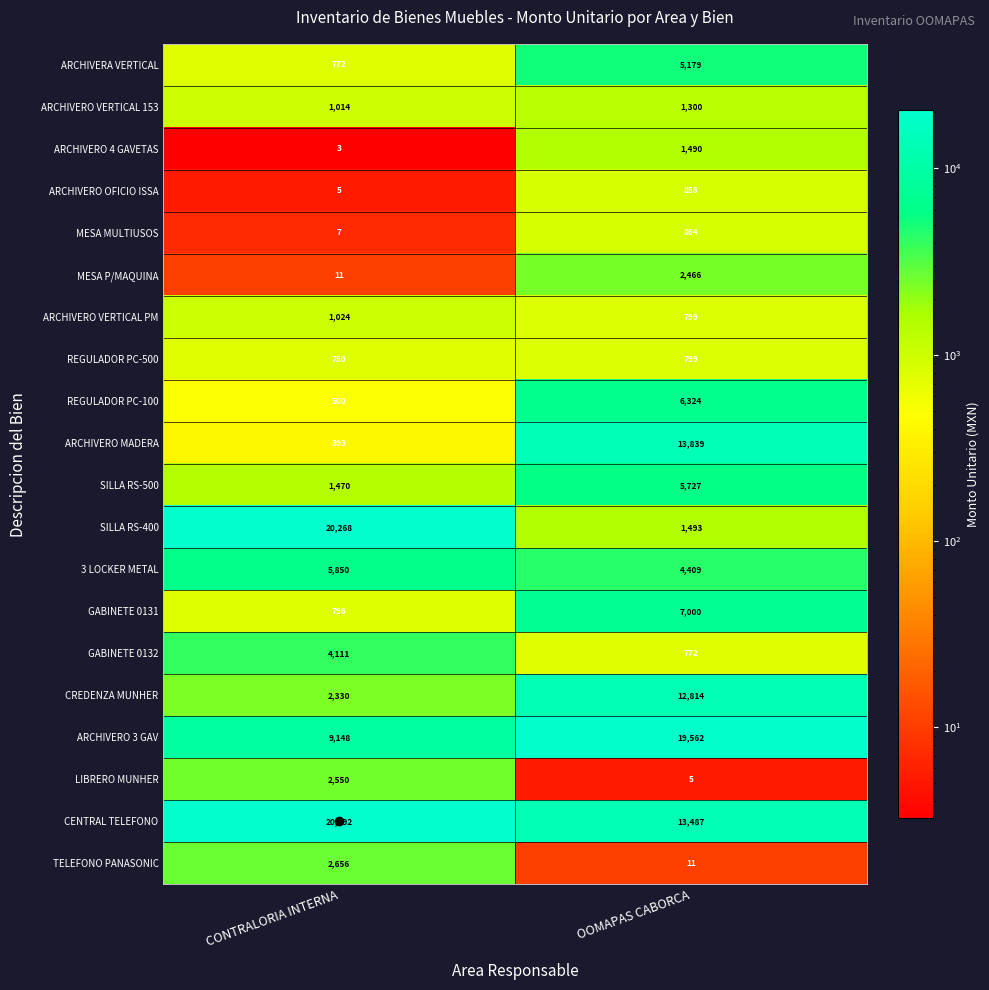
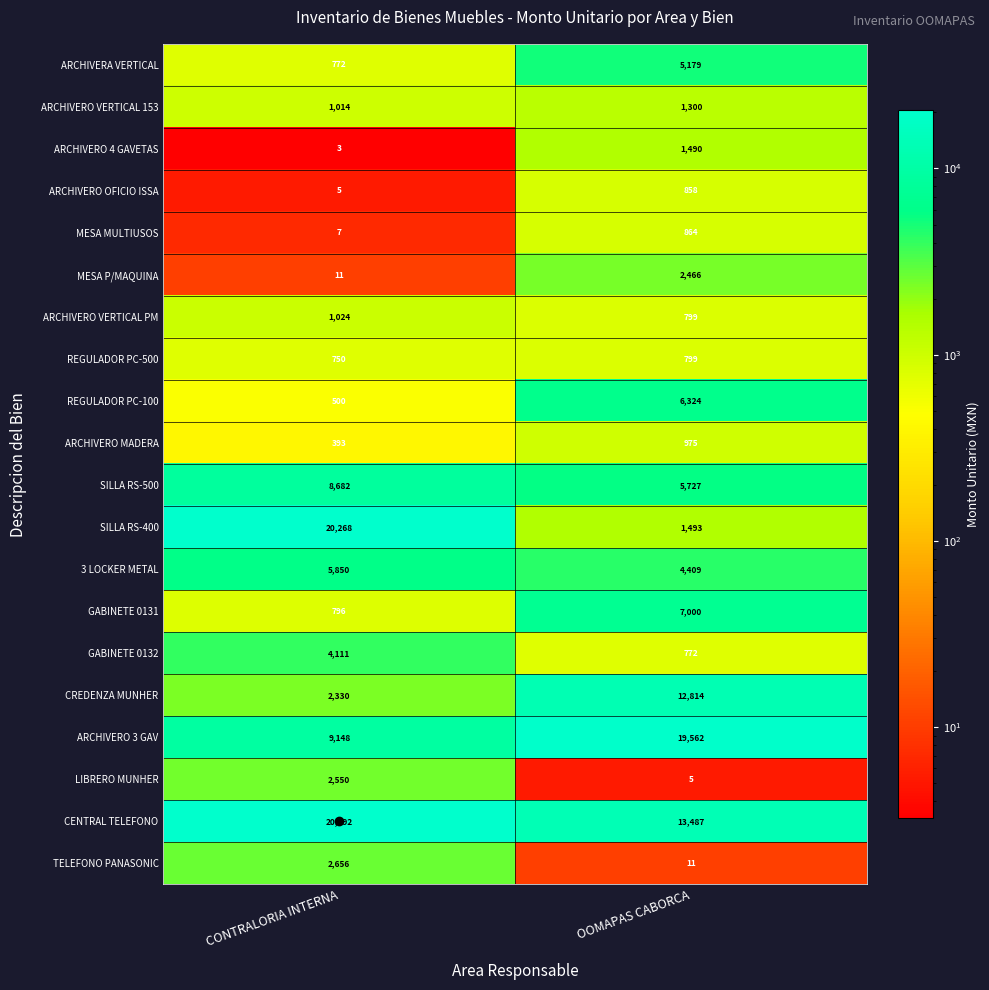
  {
    "ARCHIVERA VERTICAL": {
      "CONTRALORIA INTERNA": "772",
      "OOMAPAS CABORCA": "5,179"
    },
    "ARCHIVERO VERTICAL 153": {
      "CONTRALORIA INTERNA": "1,014",
      "OOMAPAS CABORCA": "1,300"
    },
    "ARCHIVERO 4 GAVETAS": {
      "CONTRALORIA INTERNA": "3",
      "OOMAPAS CABORCA": "1,490"
    },
    "ARCHIVERO OFICIO ISSA": {
      "CONTRALORIA INTERNA": "5",
      "OOMAPAS CABORCA": "858"
    },
    "MESA MULTIUSOS": {
      "CONTRALORIA INTERNA": "7",
      "OOMAPAS CABORCA": "864"
    },
    "MESA P/MAQUINA": {
      "CONTRALORIA INTERNA": "11",
      "OOMAPAS CABORCA": "2,466"
    },
    "ARCHIVERO VERTICAL PM": {
      "CONTRALORIA INTERNA": "1,024",
      "OOMAPAS CABORCA": "799"
    },
    "REGULADOR PC-500": {
      "CONTRALORIA INTERNA": "750",
      "OOMAPAS CABORCA": "799"
    },
    "REGULADOR PC-100": {
      "CONTRALORIA INTERNA": "500",
      "OOMAPAS CABORCA": "6,324"
    },
    "ARCHIVERO MADERA": {
      "CONTRALORIA INTERNA": "393",
-     "OOMAPAS CABORCA": "13,839"
+     "OOMAPAS CABORCA": "975"
    },
    "SILLA RS-500": {
-     "CONTRALORIA INTERNA": "1,470",
+     "CONTRALORIA INTERNA": "8,682",
      "OOMAPAS CABORCA": "5,727"
    },
    "SILLA RS-400": {
      "CONTRALORIA INTERNA": "20,268",
      "OOMAPAS CABORCA": "1,493"
    },
    "3 LOCKER METAL": {
      "CONTRALORIA INTERNA": "5,850",
      "OOMAPAS CABORCA": "4,409"
    },
    "GABINETE 0131": {
      "CONTRALORIA INTERNA": "796",
      "OOMAPAS CABORCA": "7,000"
    },
    "GABINETE 0132": {
      "CONTRALORIA INTERNA": "4,111",
      "OOMAPAS CABORCA": "772"
    },
    "CREDENZA MUNHER": {
      "CONTRALORIA INTERNA": "2,330",
      "OOMAPAS CABORCA": "12,814"
    },
    "ARCHIVERO 3 GAV": {
      "CONTRALORIA INTERNA": "9,148",
      "OOMAPAS CABORCA": "19,562"
    },
    "LIBRERO MUNHER": {
      "CONTRALORIA INTERNA": "2,550",
      "OOMAPAS CABORCA": "5"
    },
    "CENTRAL TELEFONO": {
      "OOMAPAS CABORCA": "13,487"
    },
    "TELEFONO PANASONIC": {
      "CONTRALORIA INTERNA": "2,656",
      "OOMAPAS CABORCA": "11"
    }
  }
